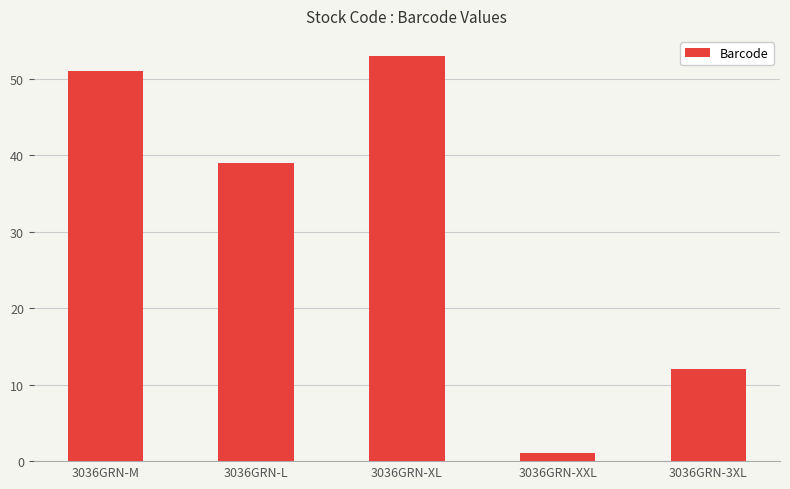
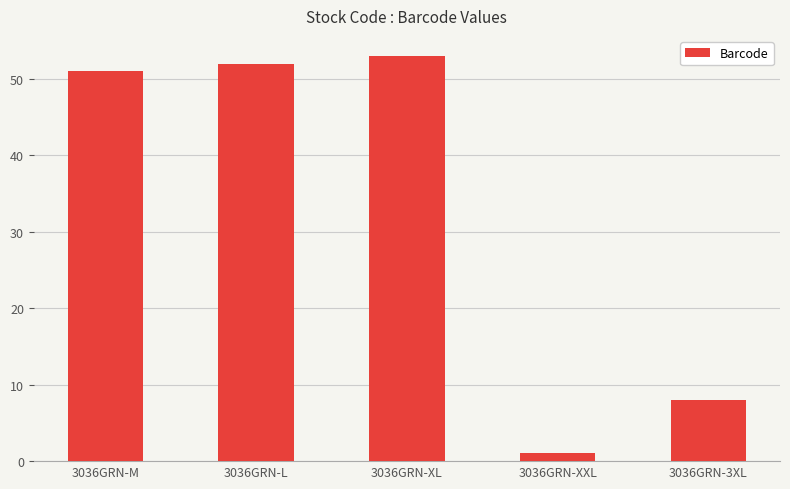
  {
    "3036GRN-M": 51,
-   "3036GRN-L": 39,
+   "3036GRN-L": 52,
    "3036GRN-XL": 53,
    "3036GRN-XXL": 1,
-   "3036GRN-3XL": 12
+   "3036GRN-3XL": 8
  }
